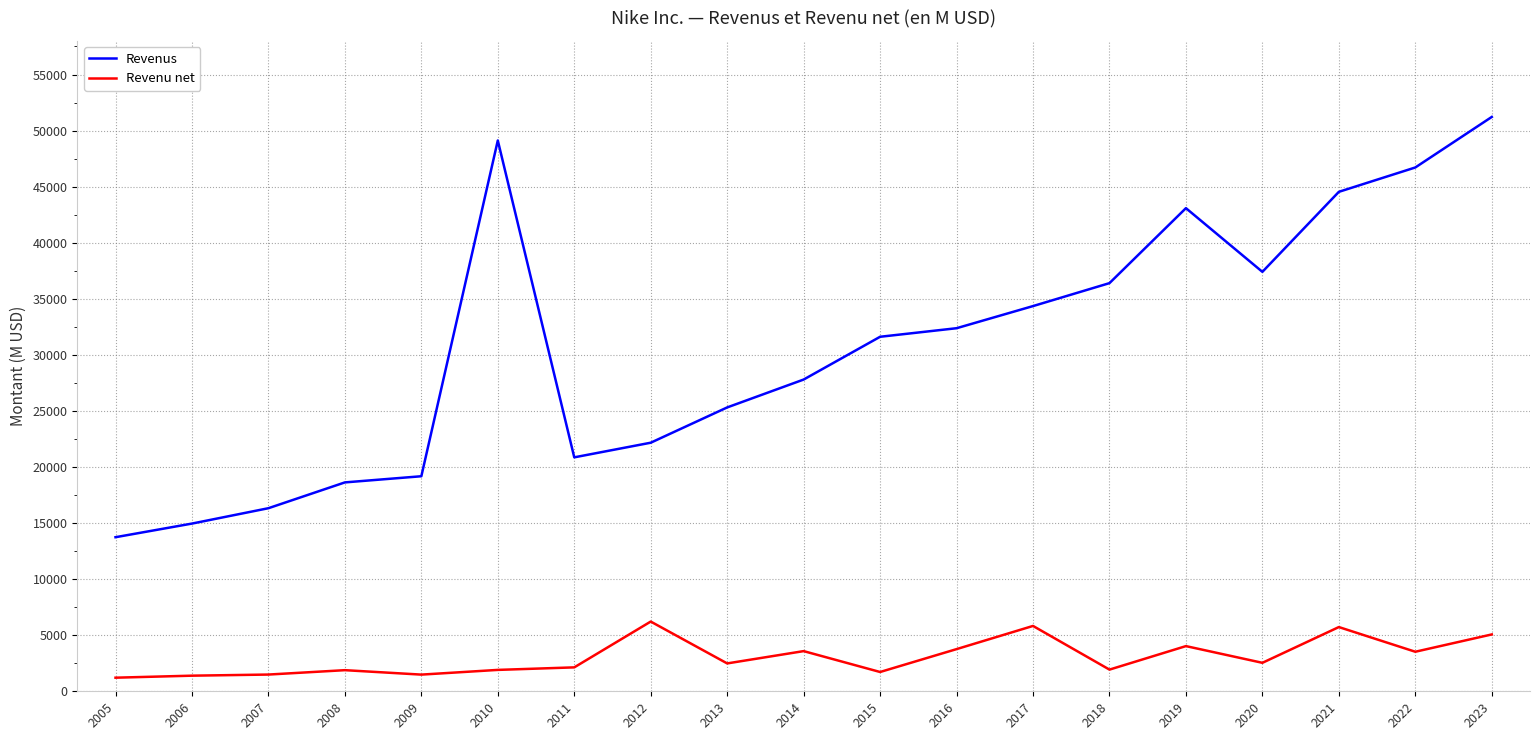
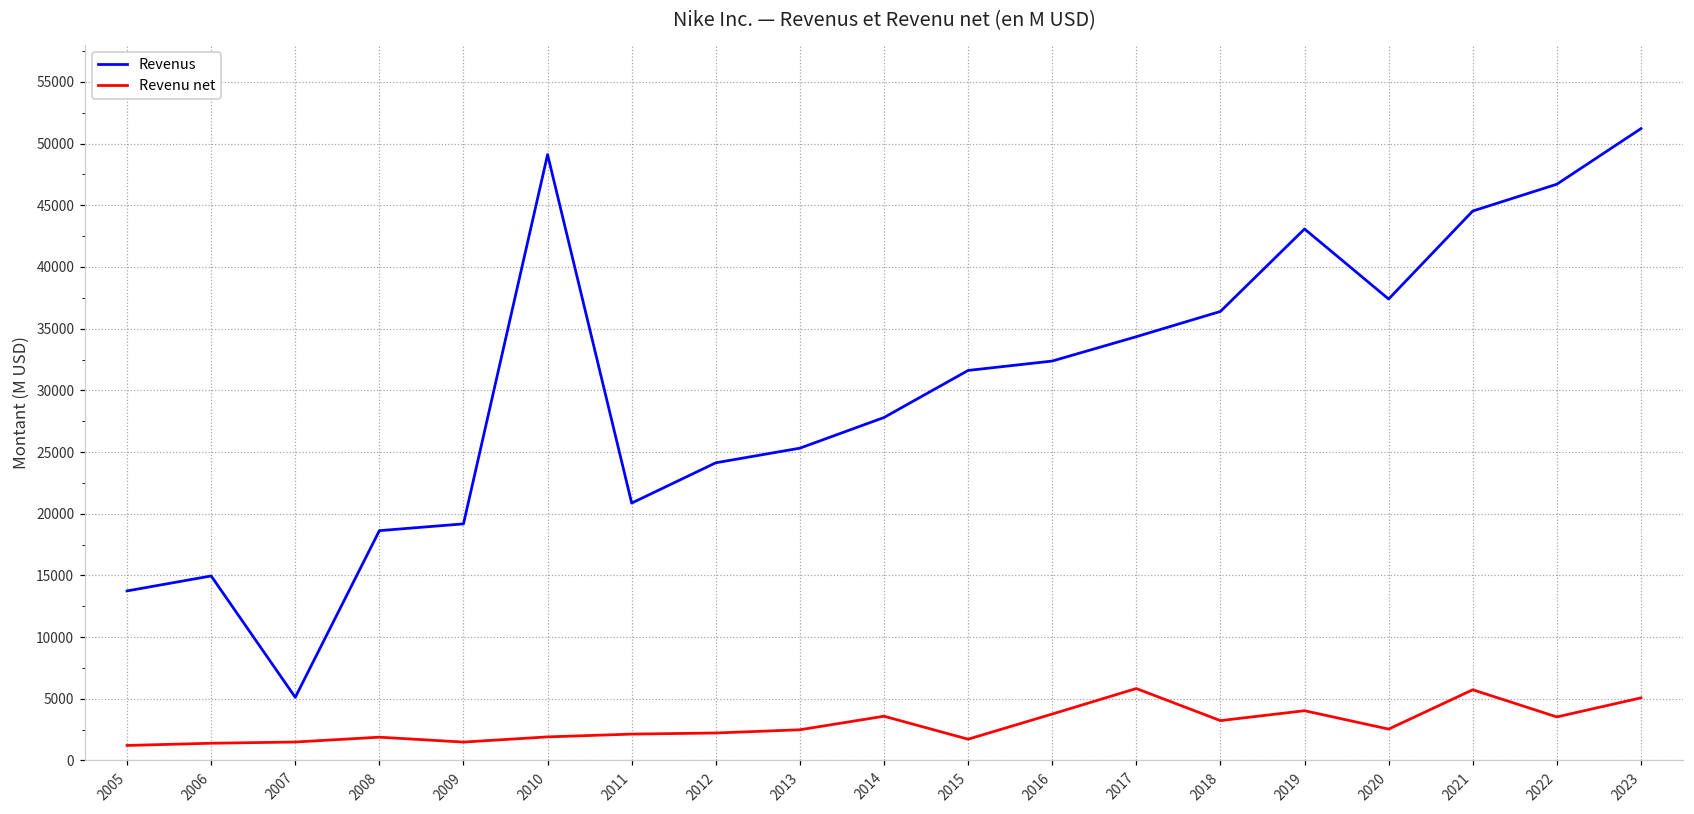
  {
    "Revenus": {
      "2005": 13700,
      "2006": 15000,
-     "2007": 16300,
+     "2007": 5100,
      "2008": 18600,
      "2009": 19200,
      "2010": 49100,
      "2011": 20900,
-     "2012": 22200,
+     "2012": 24100,
      "2013": 25300,
      "2014": 27800,
      "2015": 31600,
      "2016": 32400,
      "2017": 34400,
      "2018": 36400,
      "2019": 43100,
      "2020": 37400,
      "2021": 44500,
      "2022": 46700,
      "2023": 51200
    },
    "Revenu net": {
      "2005": 1200,
      "2006": 1400,
      "2007": 1500,
      "2008": 1900,
      "2009": 1500,
      "2010": 1900,
      "2011": 2100,
-     "2012": 6200,
+     "2012": 2200,
      "2013": 2500,
      "2014": 3600,
      "2015": 1700,
      "2016": 3800,
      "2017": 5800,
-     "2018": 1900,
+     "2018": 3200,
      "2019": 4000,
      "2020": 2500,
      "2021": 5700,
      "2022": 3500,
      "2023": 5100
    }
  }
